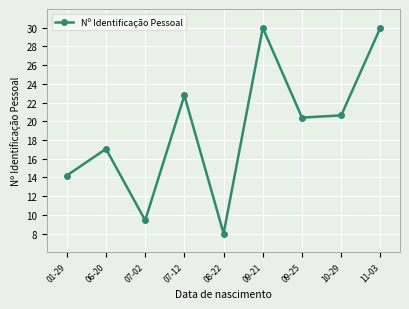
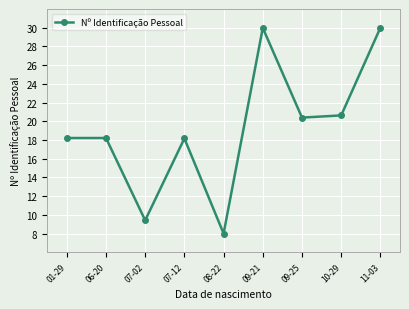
  {
-   "01-29": 14,
-   "06-20": 17,
+   "01-29": 18,
+   "06-20": 18,
    "07-02": 9,
-   "07-12": 23,
+   "07-12": 18,
    "08-22": 8,
    "09-21": 30,
    "09-25": 20,
    "10-29": 21,
    "11-03": 30
  }
